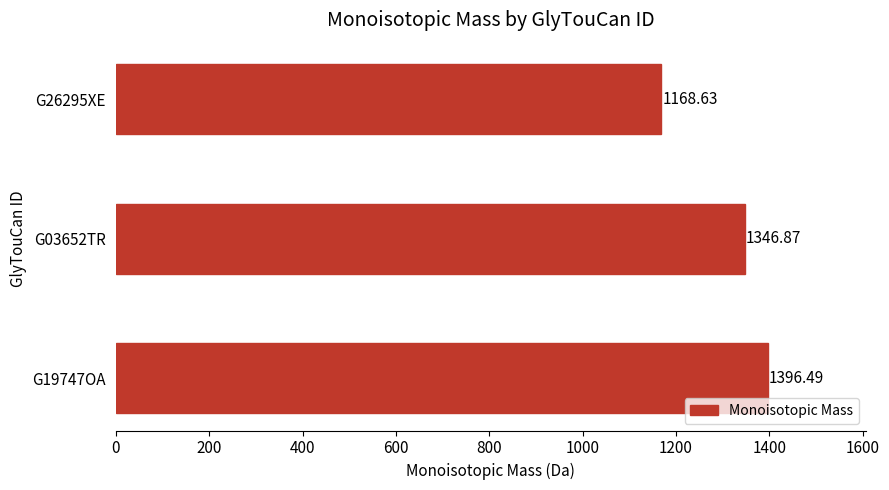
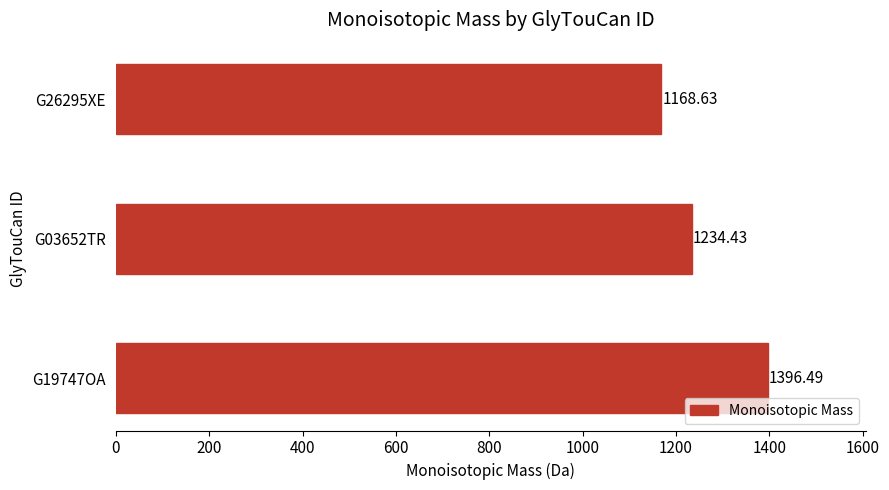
  {
    "G26295XE": 1168.63,
-   "G03652TR": 1346.87,
+   "G03652TR": 1234.43,
    "G19747OA": 1396.49
  }
